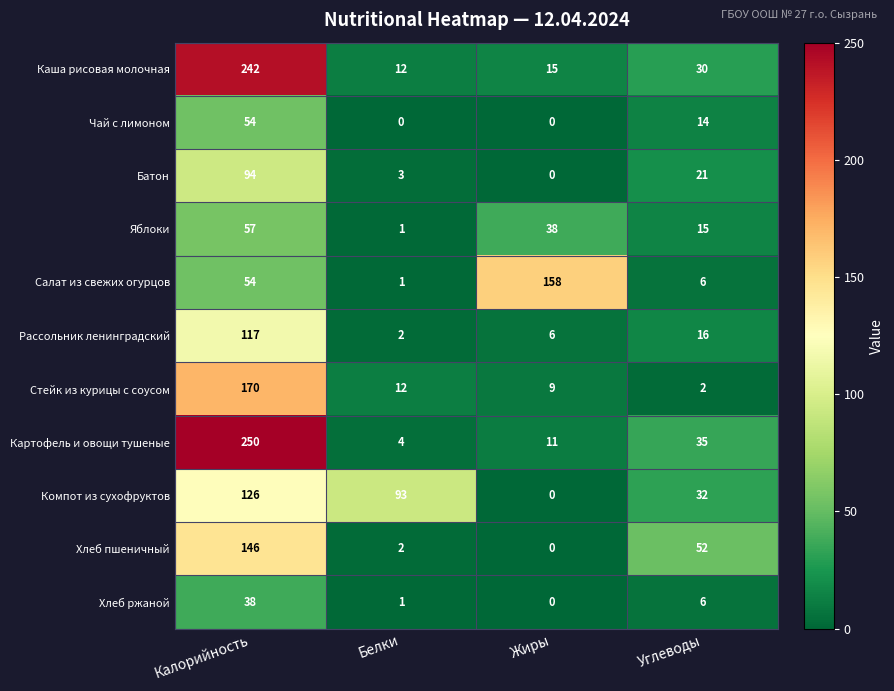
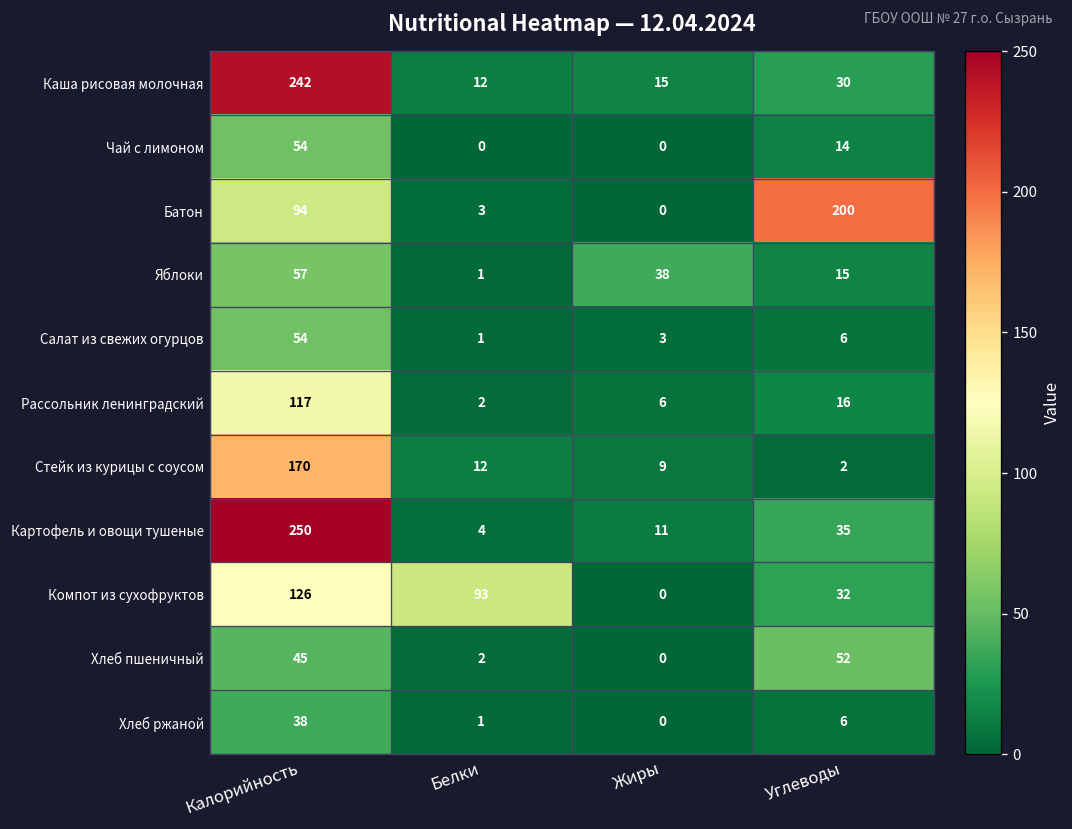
  {
    "Каша рисовая молочная": {
      "Калорийность": 242,
      "Белки": 12,
      "Жиры": 15,
      "Углеводы": 30
    },
    "Чай с лимоном": {
      "Калорийность": 54,
      "Белки": 0,
      "Жиры": 0,
      "Углеводы": 14
    },
    "Батон": {
      "Калорийность": 94,
      "Белки": 3,
      "Жиры": 0,
-     "Углеводы": 21
+     "Углеводы": 200
    },
    "Яблоки": {
      "Калорийность": 57,
      "Белки": 1,
      "Жиры": 38,
      "Углеводы": 15
    },
    "Салат из свежих огурцов": {
      "Калорийность": 54,
      "Белки": 1,
-     "Жиры": 158,
+     "Жиры": 3,
      "Углеводы": 6
    },
    "Рассольник ленинградский": {
      "Калорийность": 117,
      "Белки": 2,
      "Жиры": 6,
      "Углеводы": 16
    },
    "Стейк из курицы с соусом": {
      "Калорийность": 170,
      "Белки": 12,
      "Жиры": 9,
      "Углеводы": 2
    },
    "Картофель и овощи тушеные": {
      "Калорийность": 250,
      "Белки": 4,
      "Жиры": 11,
      "Углеводы": 35
    },
    "Компот из сухофруктов": {
      "Калорийность": 126,
      "Белки": 93,
      "Жиры": 0,
      "Углеводы": 32
    },
    "Хлеб пшеничный": {
-     "Калорийность": 146,
+     "Калорийность": 45,
      "Белки": 2,
      "Жиры": 0,
      "Углеводы": 52
    },
    "Хлеб ржаной": {
      "Калорийность": 38,
      "Белки": 1,
      "Жиры": 0,
      "Углеводы": 6
    }
  }
